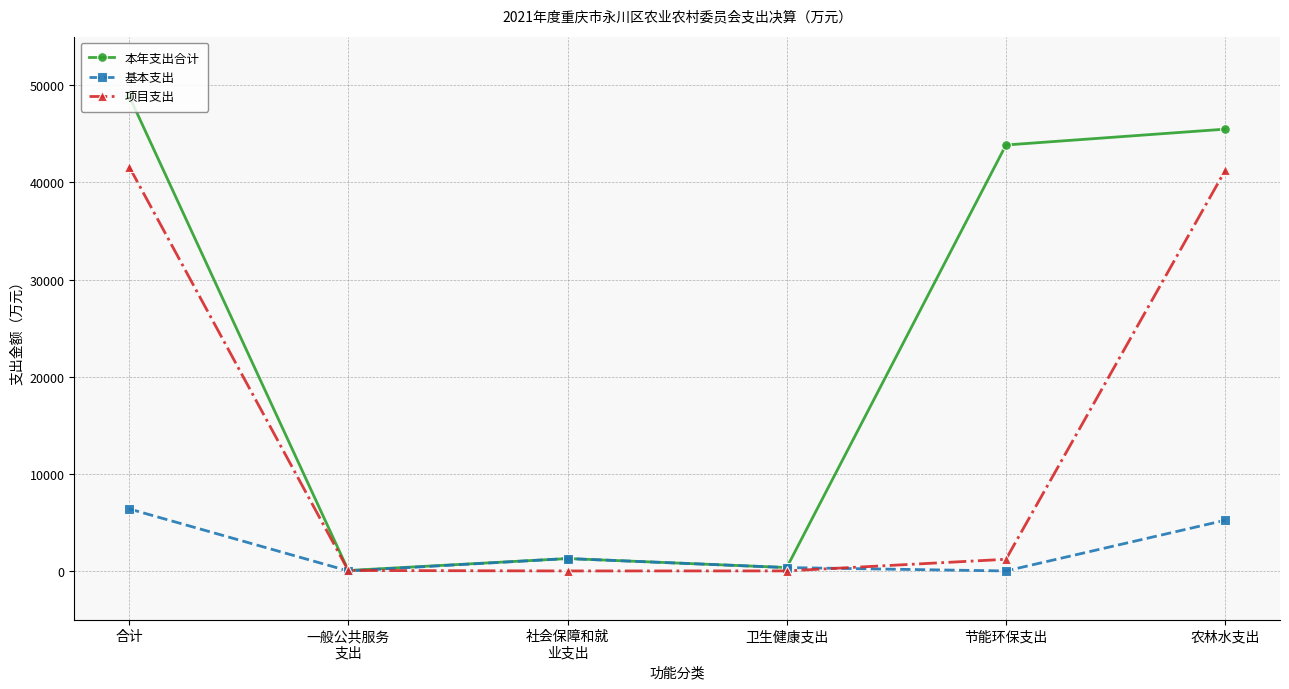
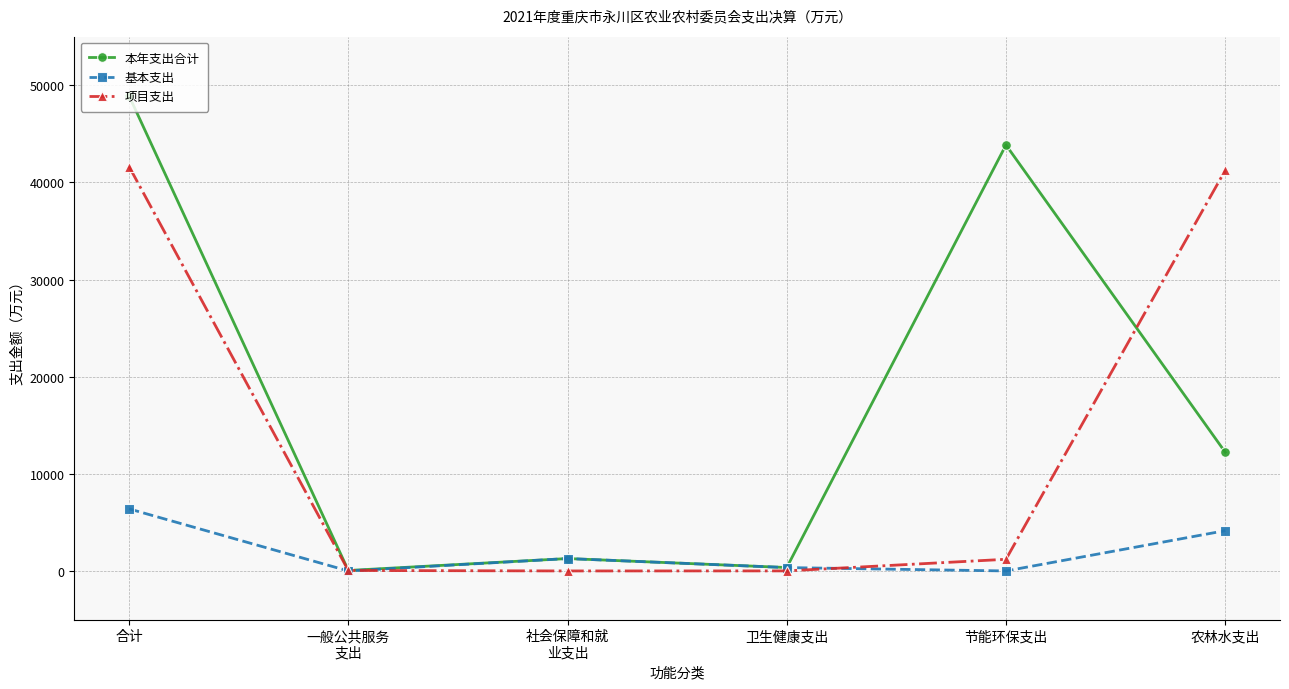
  {
    "本年支出合计": {
      "节能环保支出": 44000,
-     "农林水支出": 45000
+     "农林水支出": 12000
    },
    "基本支出": {
      "合计": 6000,
      "节能环保支出": 0,
-     "农林水支出": 5000
+     "农林水支出": 4000
    },
    "项目支出": {
      "合计": 42000,
      "社会保障和就 业支出": 0,
      "卫生健康支出": 0,
      "节能环保支出": 1000,
      "农林水支出": 41000
    }
  }
